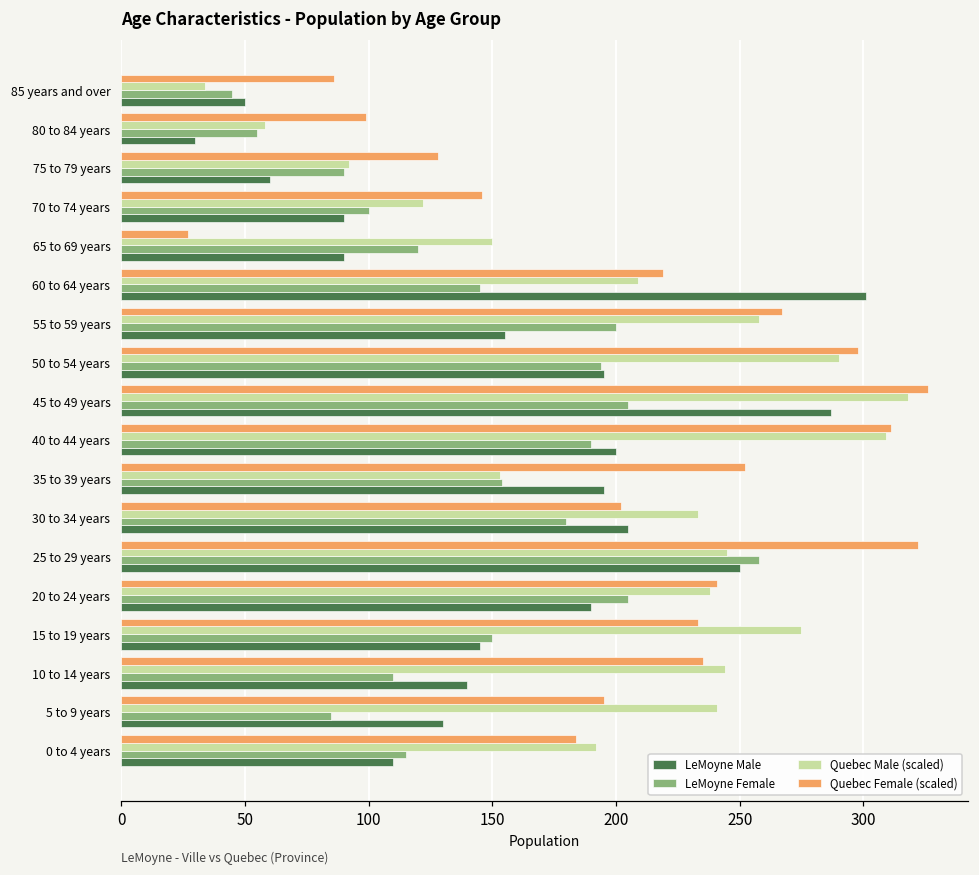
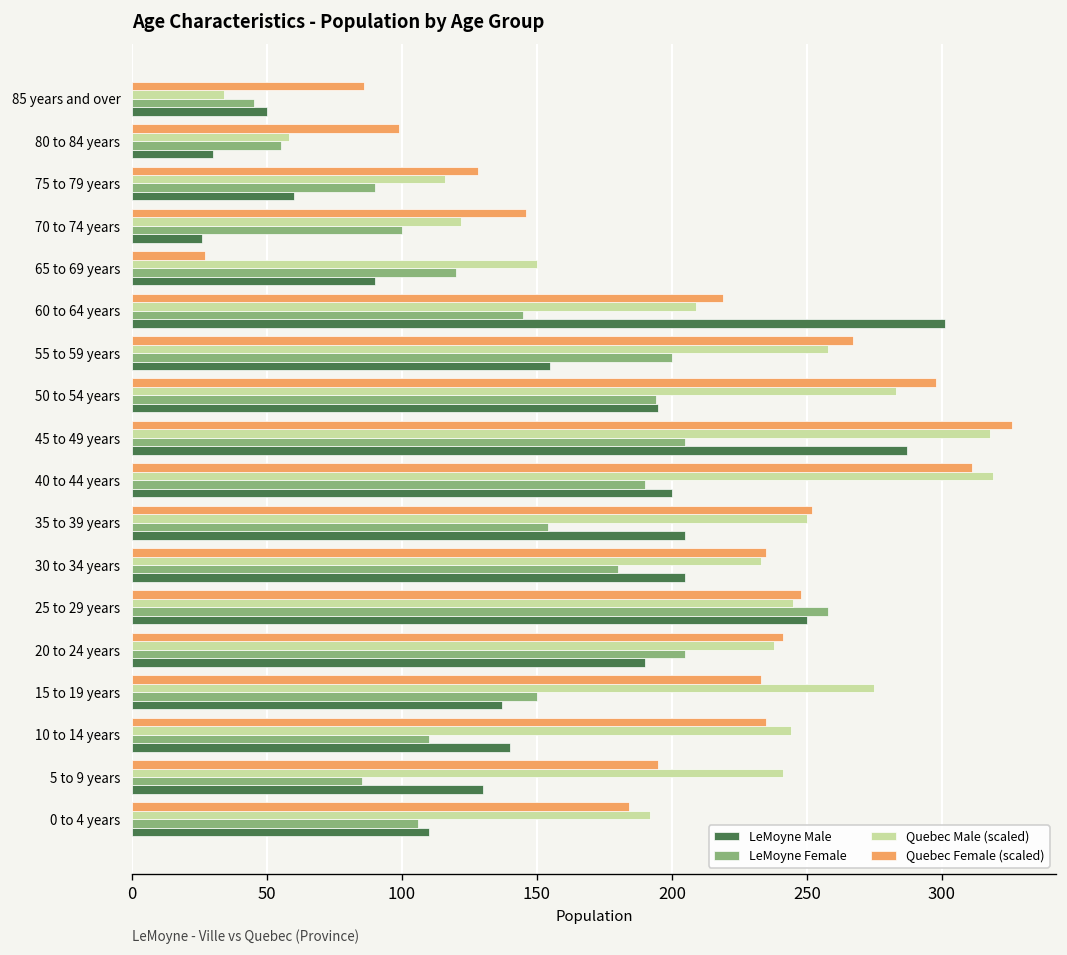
  {
    "LeMoyne Male": {
      "85 years and over": 50,
      "80 to 84 years": 30,
      "75 to 79 years": 60,
-     "70 to 74 years": 90,
+     "70 to 74 years": 26,
      "65 to 69 years": 90,
      "60 to 64 years": 301,
      "55 to 59 years": 155,
      "50 to 54 years": 195,
      "45 to 49 years": 287,
      "40 to 44 years": 200,
-     "35 to 39 years": 195,
+     "35 to 39 years": 205,
      "30 to 34 years": 205,
      "25 to 29 years": 250,
      "20 to 24 years": 190,
-     "15 to 19 years": 145,
+     "15 to 19 years": 137,
      "10 to 14 years": 140,
      "5 to 9 years": 130,
      "0 to 4 years": 110
    },
    "LeMoyne Female": {
      "85 years and over": 45,
      "80 to 84 years": 55,
      "75 to 79 years": 90,
      "70 to 74 years": 100,
      "65 to 69 years": 120,
      "60 to 64 years": 145,
      "55 to 59 years": 200,
      "50 to 54 years": 194,
      "45 to 49 years": 205,
      "40 to 44 years": 190,
      "35 to 39 years": 154,
      "30 to 34 years": 180,
      "25 to 29 years": 258,
      "20 to 24 years": 205,
      "15 to 19 years": 150,
      "10 to 14 years": 110,
      "5 to 9 years": 85,
-     "0 to 4 years": 115
+     "0 to 4 years": 106
    },
    "Quebec Male (scaled)": {
      "85 years and over": 34,
      "80 to 84 years": 58,
-     "75 to 79 years": 92,
+     "75 to 79 years": 116,
      "70 to 74 years": 122,
      "65 to 69 years": 150,
      "60 to 64 years": 209,
      "55 to 59 years": 258,
-     "50 to 54 years": 290,
+     "50 to 54 years": 283,
      "45 to 49 years": 318,
-     "40 to 44 years": 309,
-     "35 to 39 years": 153,
+     "40 to 44 years": 319,
+     "35 to 39 years": 250,
      "30 to 34 years": 233,
      "25 to 29 years": 245,
      "20 to 24 years": 238,
      "15 to 19 years": 275,
      "10 to 14 years": 244,
      "5 to 9 years": 241,
      "0 to 4 years": 192
    },
    "Quebec Female (scaled)": {
      "85 years and over": 86,
      "80 to 84 years": 99,
      "75 to 79 years": 128,
      "70 to 74 years": 146,
      "65 to 69 years": 27,
      "60 to 64 years": 219,
      "55 to 59 years": 267,
      "50 to 54 years": 298,
      "45 to 49 years": 326,
      "40 to 44 years": 311,
      "35 to 39 years": 252,
-     "30 to 34 years": 202,
-     "25 to 29 years": 322,
+     "30 to 34 years": 235,
+     "25 to 29 years": 248,
      "20 to 24 years": 241,
      "15 to 19 years": 233,
      "10 to 14 years": 235,
      "5 to 9 years": 195,
      "0 to 4 years": 184
    }
  }
